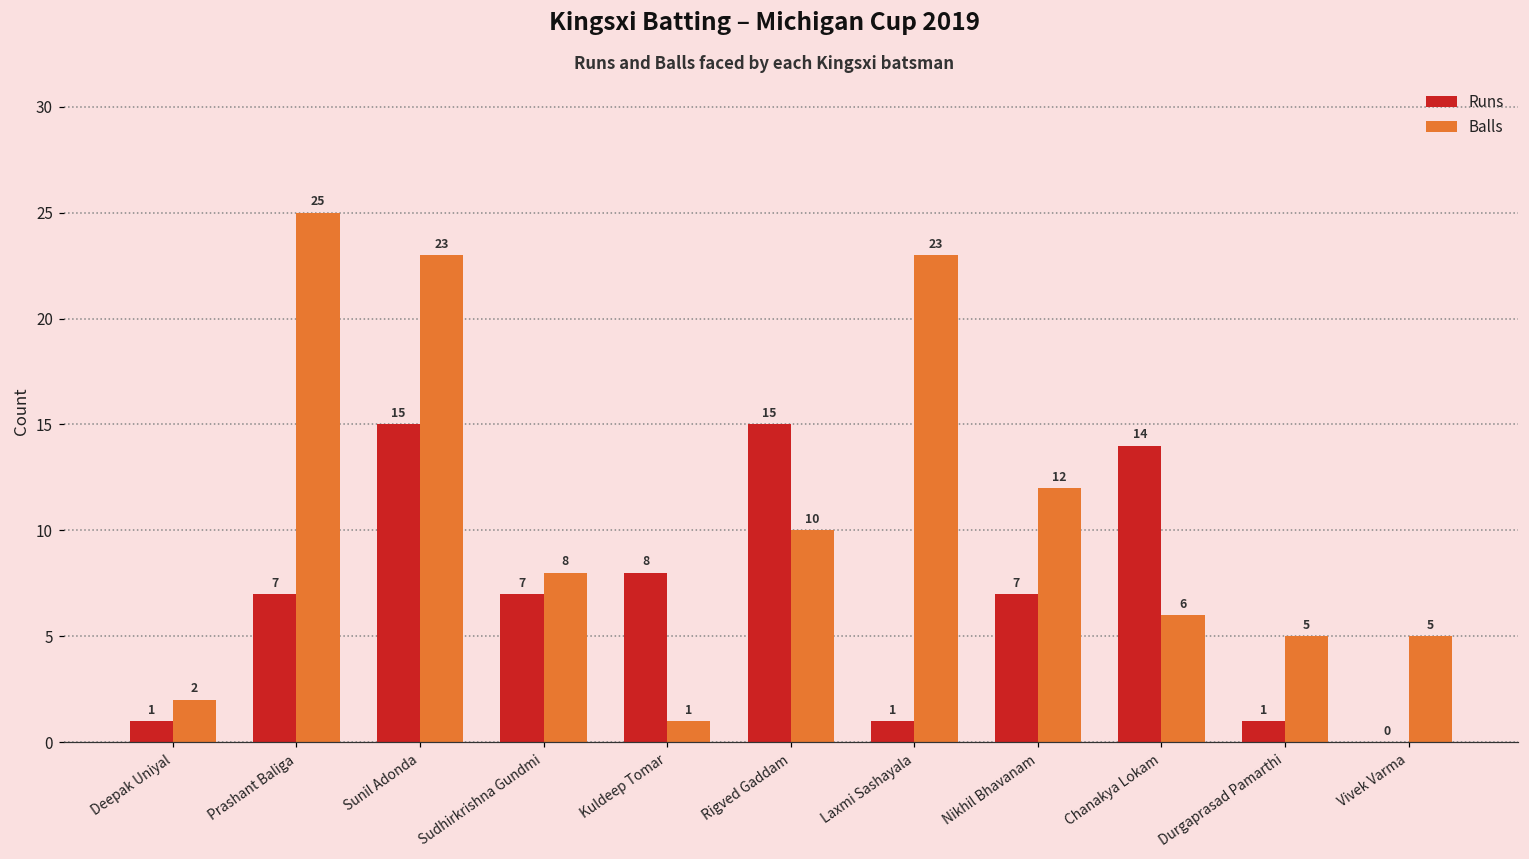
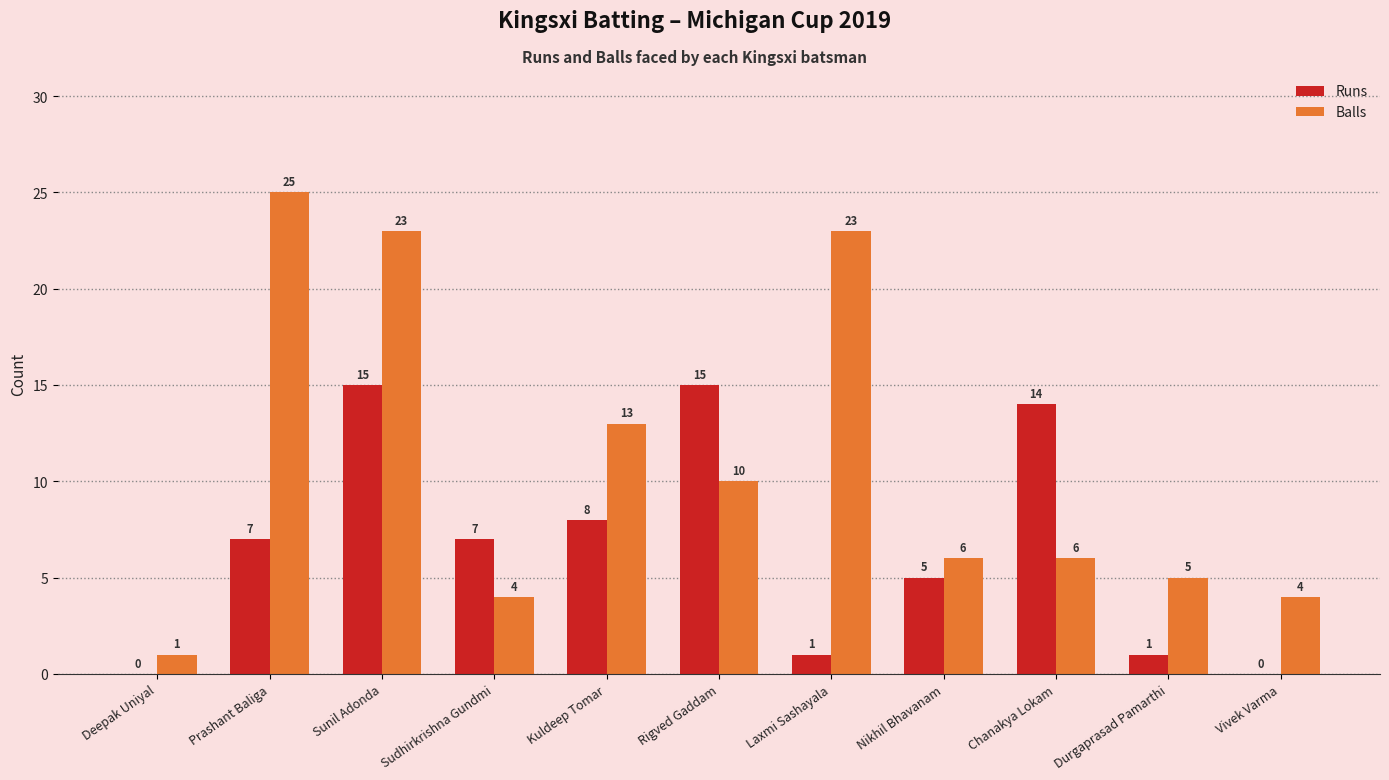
  {
    "Runs": {
-     "Deepak Uniyal": 1,
+     "Deepak Uniyal": 0,
      "Prashant Baliga": 7,
      "Sunil Adonda": 15,
      "Sudhirkrishna Gundmi": 7,
      "Kuldeep Tomar": 8,
      "Rigved Gaddam": 15,
      "Laxmi Sashayala": 1,
-     "Nikhil Bhavanam": 7,
+     "Nikhil Bhavanam": 5,
      "Chanakya Lokam": 14,
      "Durgaprasad Pamarthi": 1,
      "Vivek Varma": 0
    },
    "Balls": {
-     "Deepak Uniyal": 2,
+     "Deepak Uniyal": 1,
      "Prashant Baliga": 25,
      "Sunil Adonda": 23,
-     "Sudhirkrishna Gundmi": 8,
-     "Kuldeep Tomar": 1,
+     "Sudhirkrishna Gundmi": 4,
+     "Kuldeep Tomar": 13,
      "Rigved Gaddam": 10,
      "Laxmi Sashayala": 23,
-     "Nikhil Bhavanam": 12,
+     "Nikhil Bhavanam": 6,
      "Chanakya Lokam": 6,
      "Durgaprasad Pamarthi": 5,
-     "Vivek Varma": 5
+     "Vivek Varma": 4
    }
  }
